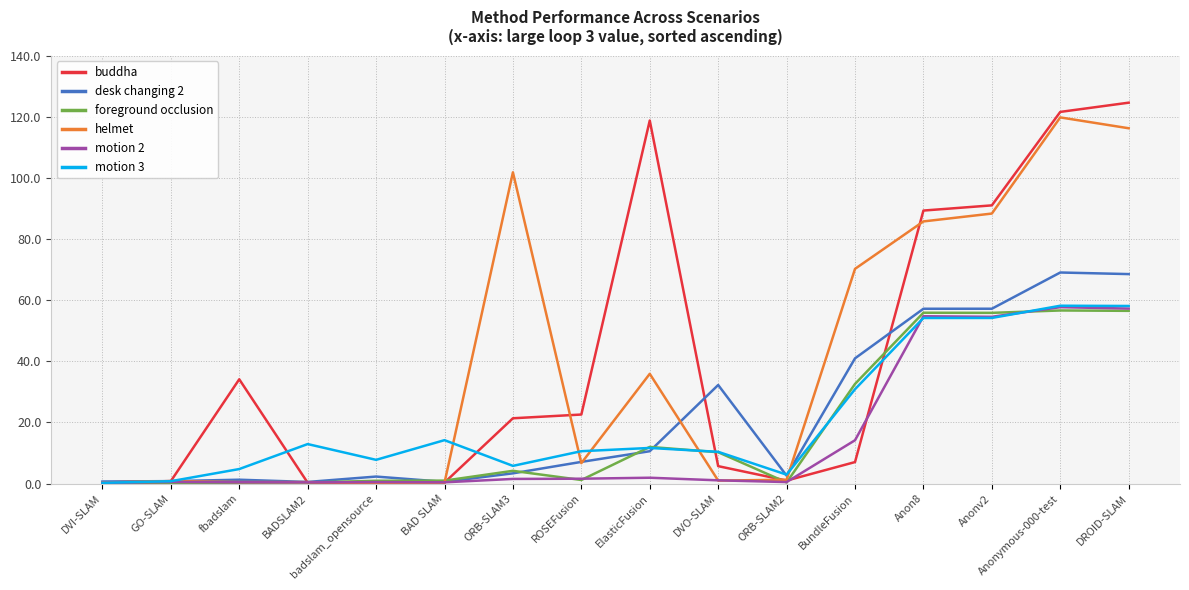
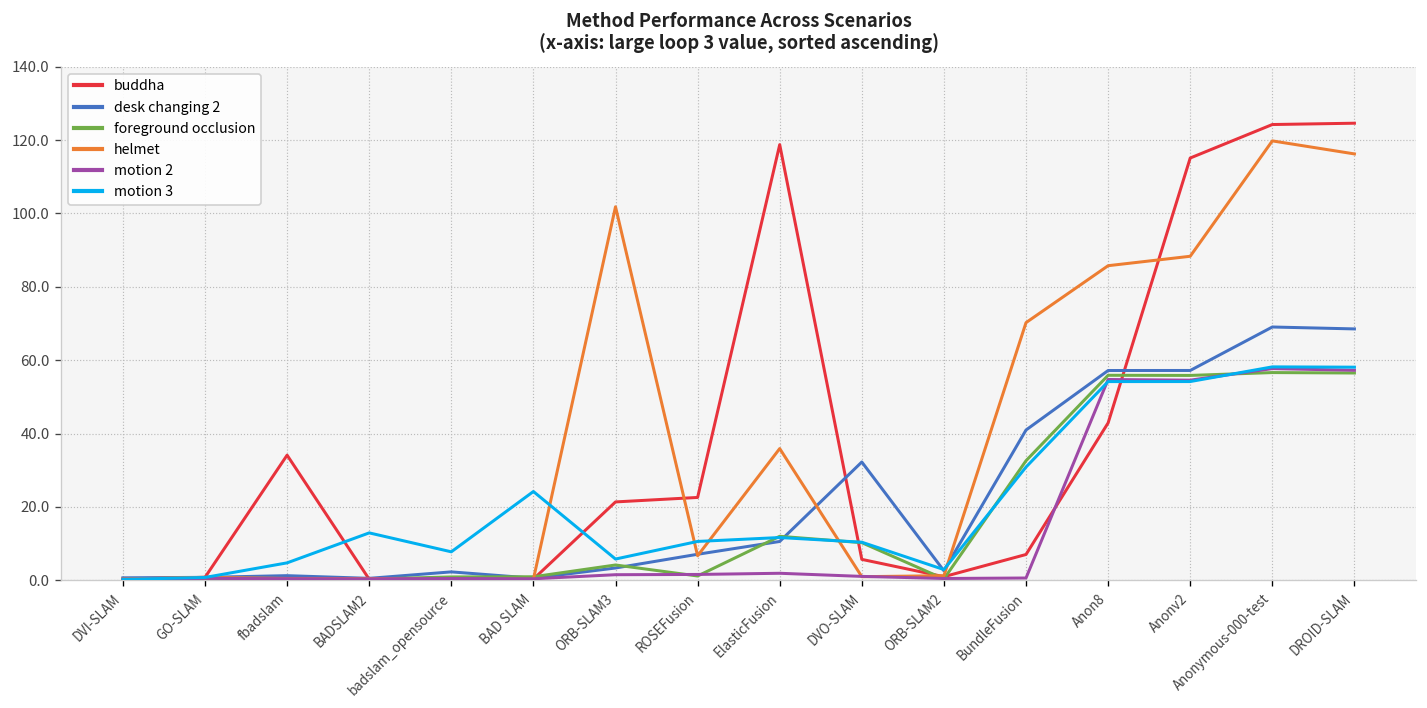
  {
    "buddha": {
      "fbadslam": 34,
      "ORB-SLAM3": 21,
      "ROSEFusion": 23,
      "ElasticFusion": 119,
      "DVO-SLAM": 6,
      "BundleFusion": 7,
-     "Anon8": 89,
-     "Anonv2": 91,
-     "Anonymous-000-test": 122,
+     "Anon8": 43,
+     "Anonv2": 115,
+     "Anonymous-000-test": 124,
      "DROID-SLAM": 125
    },
    "desk changing 2": {
      "badslam_opensource": 2,
      "ElasticFusion": 11,
      "DVO-SLAM": 32,
      "BundleFusion": 41,
      "Anon8": 57,
      "Anonv2": 57,
      "Anonymous-000-test": 69,
      "DROID-SLAM": 69
    },
    "foreground occlusion": {
      "BundleFusion": 33,
      "Anon8": 56,
      "Anonv2": 56,
      "Anonymous-000-test": 57
    },
    "helmet": {
      "ORB-SLAM3": 102,
      "ElasticFusion": 36,
      "BundleFusion": 70,
      "Anon8": 86,
      "Anonv2": 88,
      "Anonymous-000-test": 120,
      "DROID-SLAM": 116
    },
    "motion 2": {
      "ORB-SLAM3": 2,
      "ElasticFusion": 2,
-     "BundleFusion": 14
+     "BundleFusion": 1
    },
    "motion 3": {
      "fbadslam": 5,
      "BADSLAM2": 13,
      "badslam_opensource": 8,
-     "BAD SLAM": 14,
+     "BAD SLAM": 24,
      "ORB-SLAM3": 6,
      "ROSEFusion": 11,
      "BundleFusion": 31,
      "DROID-SLAM": 58
    }
  }
